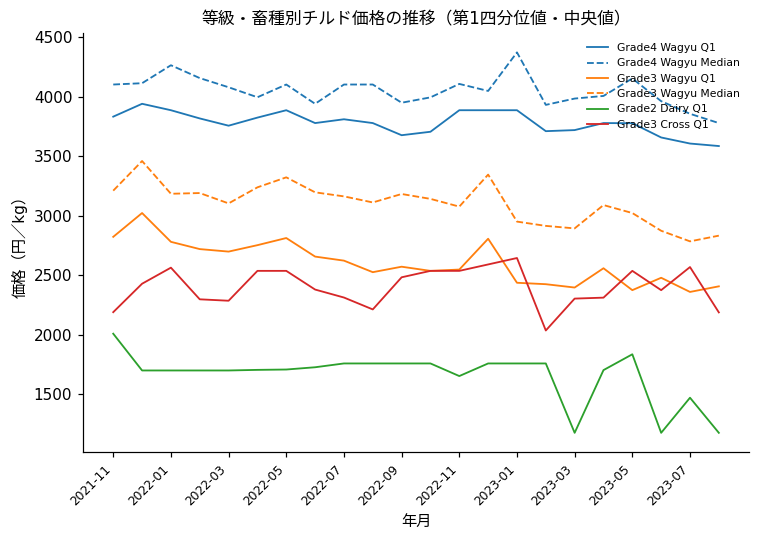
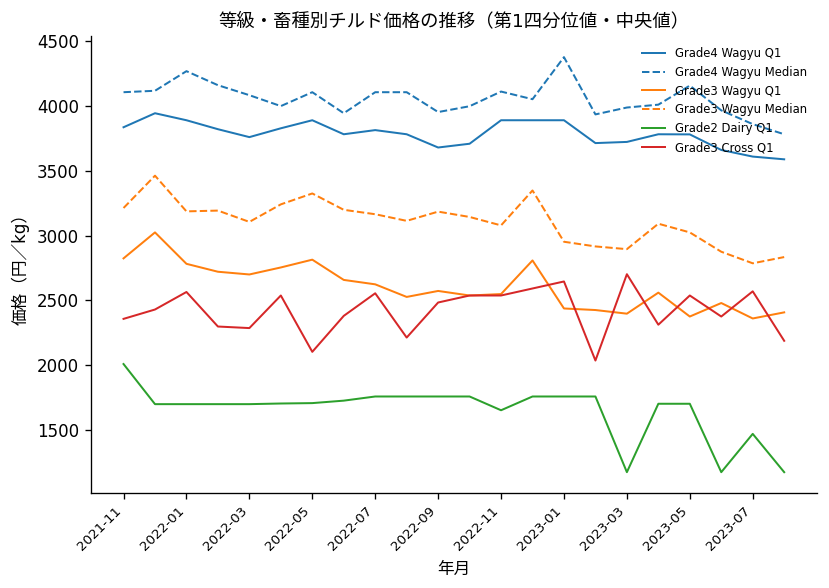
  {
    "Grade2 Dairy Q1": {
      "2021-11": 2010,
      "2022-01": 1700,
      "2022-03": 1700,
      "2022-05": 1710,
      "2022-07": 1760,
      "2022-09": 1760,
      "2022-11": 1650,
      "2023-01": 1760,
      "2023-03": 1180,
-     "2023-05": 1840,
+     "2023-05": 1700,
      "2023-07": 1470
    },
    "Grade3 Cross Q1": {
-     "2021-11": 2190,
+     "2021-11": 2360,
      "2022-01": 2570,
      "2022-03": 2290,
-     "2022-05": 2540,
-     "2022-07": 2310,
+     "2022-05": 2100,
+     "2022-07": 2560,
      "2022-09": 2480,
      "2023-01": 2650,
-     "2023-03": 2310,
+     "2023-03": 2700,
      "2023-05": 2540,
      "2023-07": 2570
    }
  }
